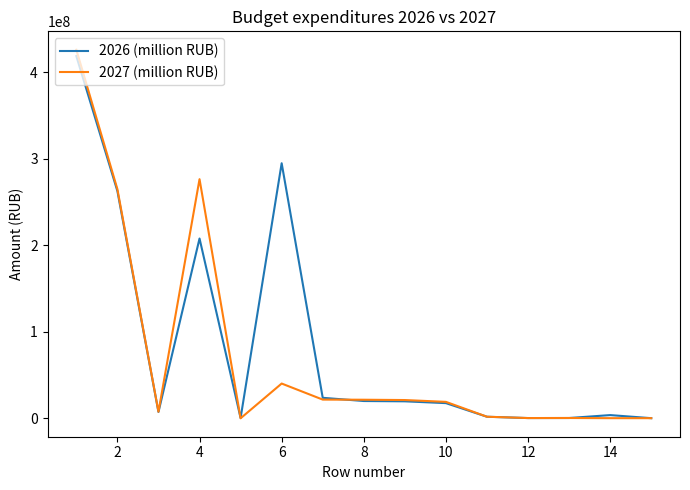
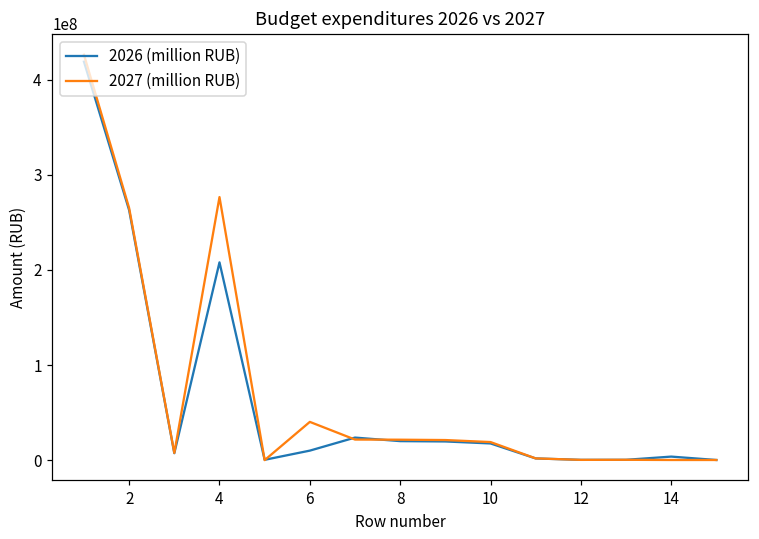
  {
    "2026 (million RUB)": {
      "4": 210000000,
-     "6": 290000000,
+     "6": 10000000,
      "14": 0
    },
    "2027 (million RUB)": {
      "4": 280000000,
      "6": 40000000,
      "14": 0
    }
  }
